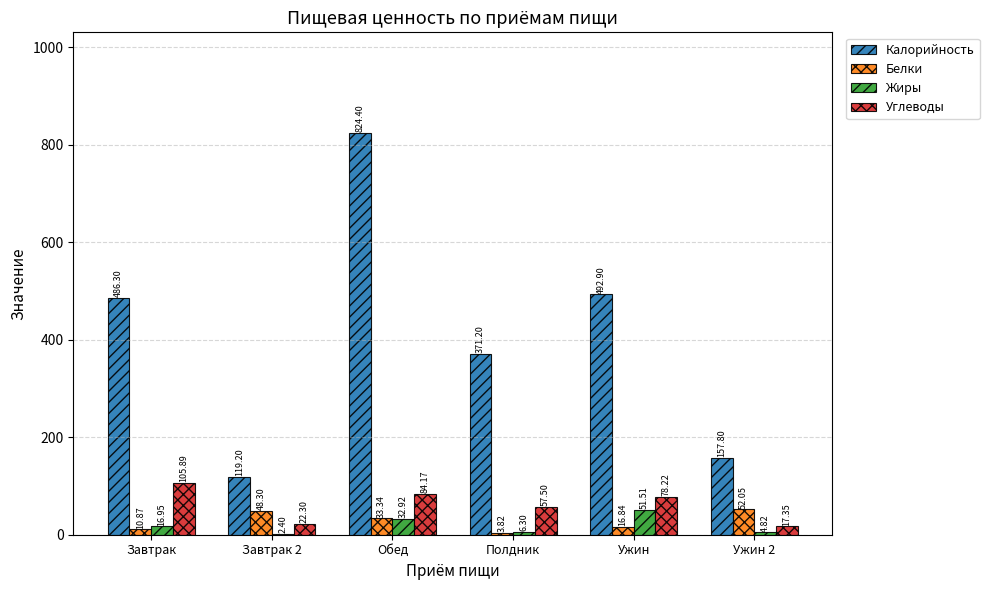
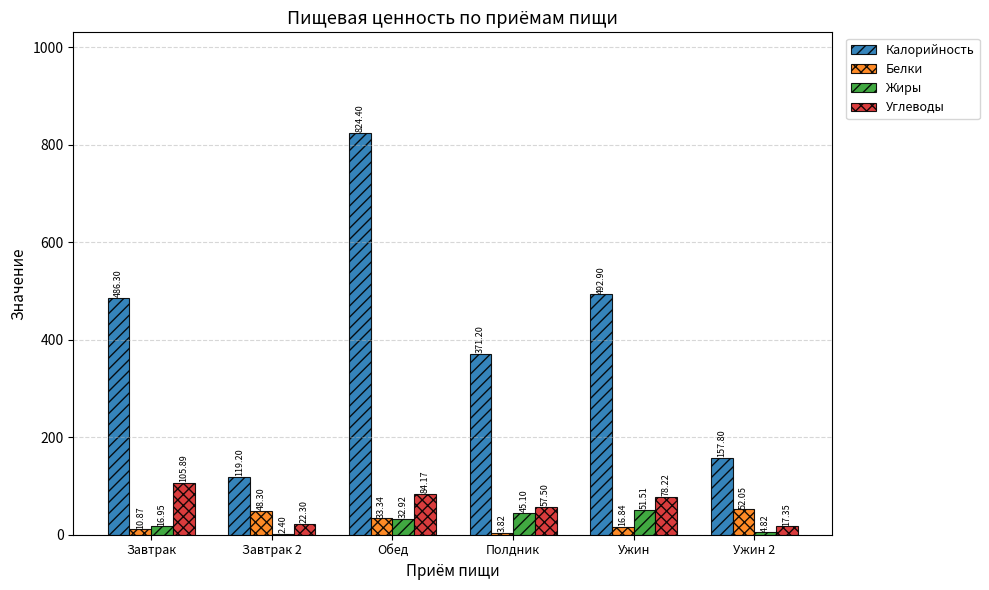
  {
    "Калорийность": {
      "Завтрак": 486.30,
      "Завтрак 2": 119.20,
      "Обед": 824.40,
      "Полдник": 371.20,
      "Ужин": 492.90,
      "Ужин 2": 157.80
    },
    "Белки": {
      "Завтрак": 10.87,
      "Завтрак 2": 48.30,
      "Обед": 33.34,
      "Полдник": 3.82,
      "Ужин": 16.84,
      "Ужин 2": 52.05
    },
    "Жиры": {
      "Завтрак": 16.95,
      "Завтрак 2": 2.40,
      "Обед": 32.92,
-     "Полдник": 6.30,
+     "Полдник": 45.10,
      "Ужин": 51.51,
      "Ужин 2": 4.82
    },
    "Углеводы": {
      "Завтрак": 105.89,
      "Завтрак 2": 22.30,
      "Обед": 84.17,
      "Полдник": 57.50,
      "Ужин": 78.22,
      "Ужин 2": 17.35
    }
  }
